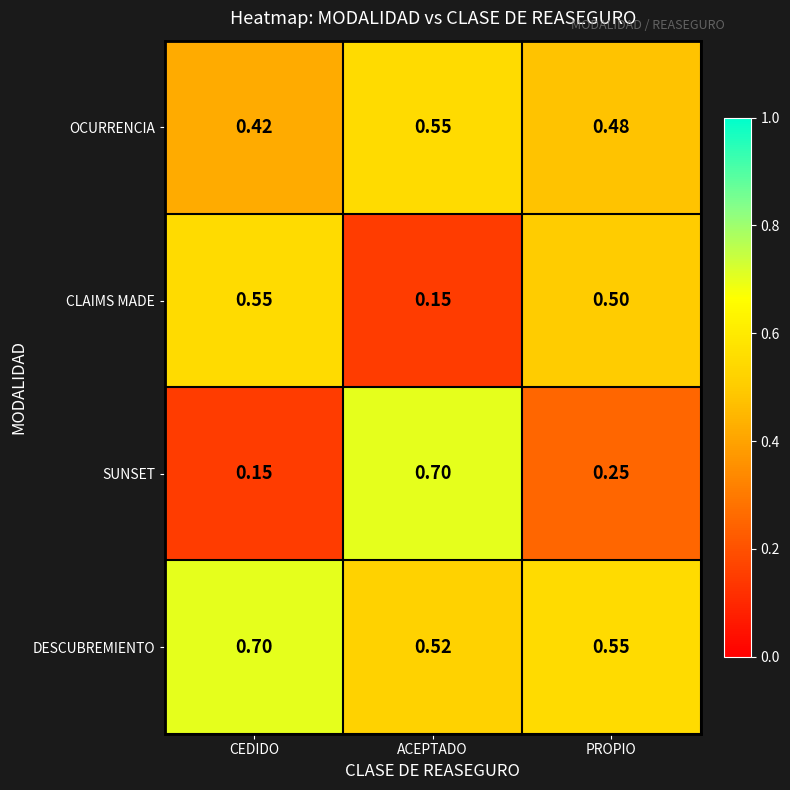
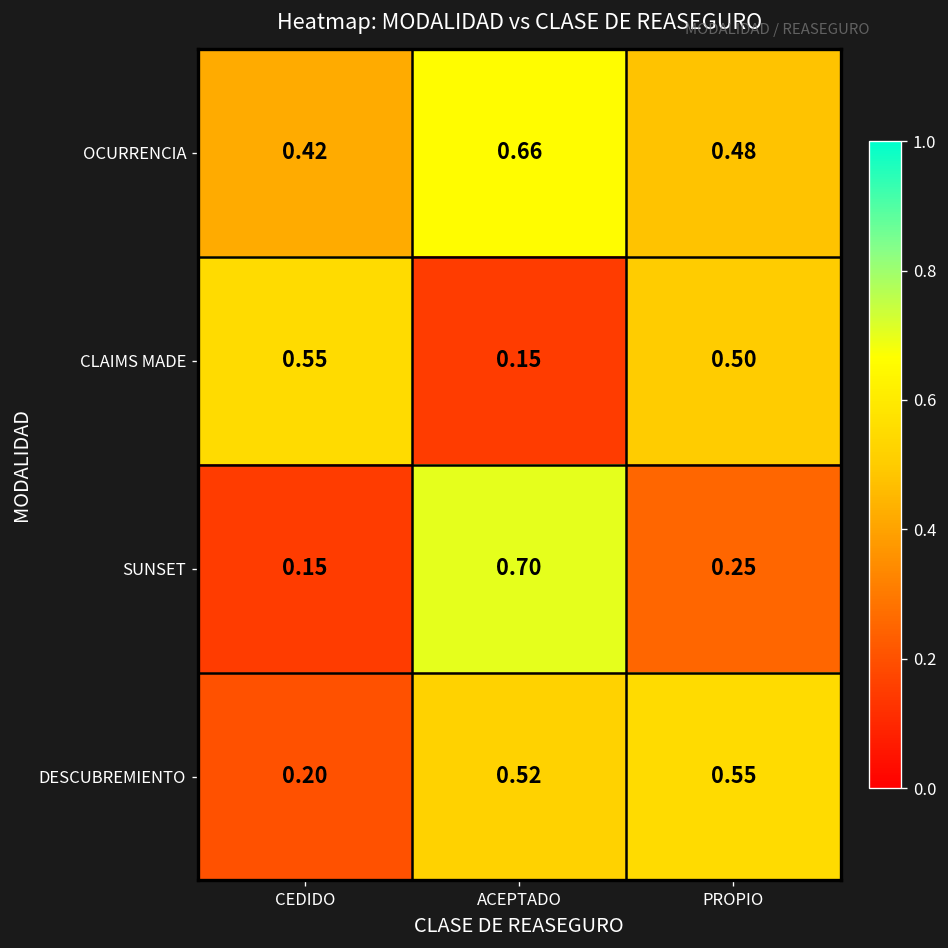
  {
    "OCURRENCIA": {
      "CEDIDO": 0.42,
-     "ACEPTADO": 0.55,
+     "ACEPTADO": 0.66,
      "PROPIO": 0.48
    },
    "CLAIMS MADE": {
      "CEDIDO": 0.55,
      "ACEPTADO": 0.15,
      "PROPIO": 0.50
    },
    "SUNSET": {
      "CEDIDO": 0.15,
      "ACEPTADO": 0.70,
      "PROPIO": 0.25
    },
    "DESCUBREMIENTO": {
-     "CEDIDO": 0.70,
+     "CEDIDO": 0.20,
      "ACEPTADO": 0.52,
      "PROPIO": 0.55
    }
  }
